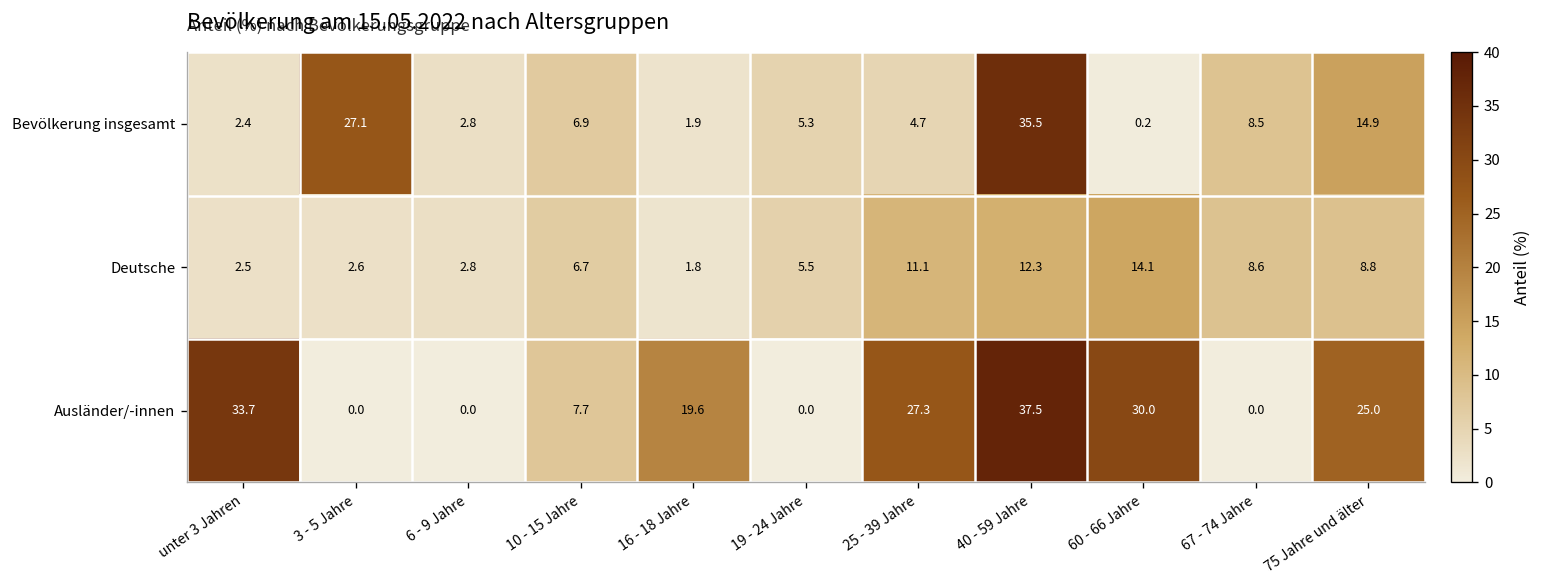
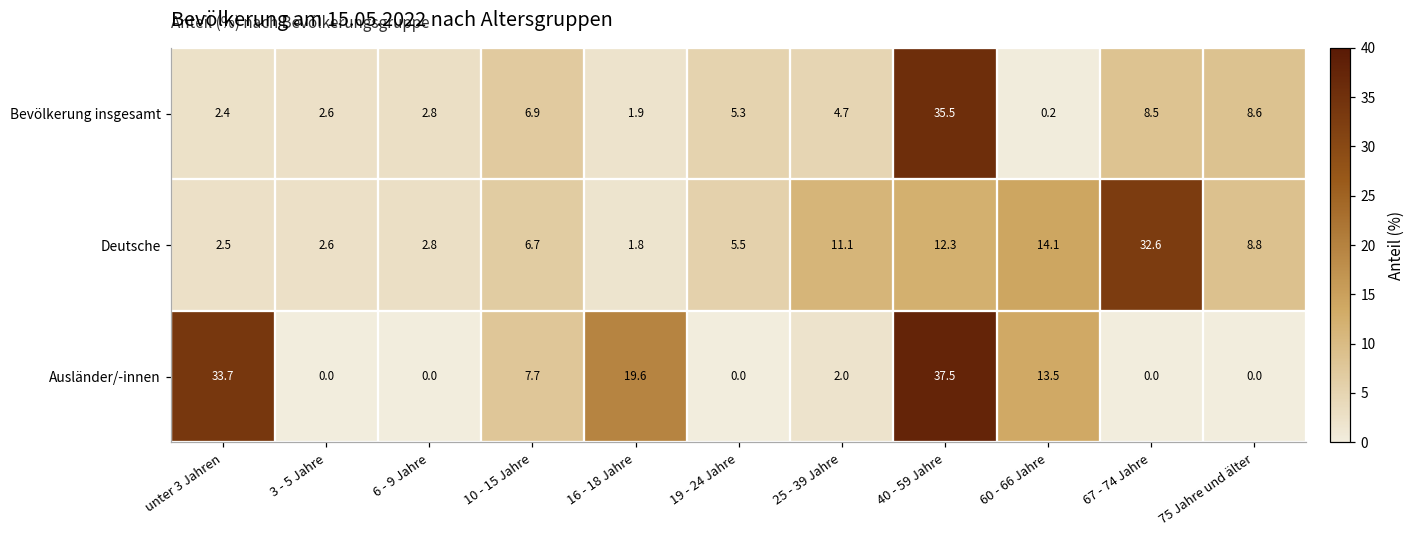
  {
    "Bevölkerung insgesamt": {
      "unter 3 Jahren": 2.4,
-     "3 - 5 Jahre": 27.1,
+     "3 - 5 Jahre": 2.6,
      "6 - 9 Jahre": 2.8,
      "10 - 15 Jahre": 6.9,
      "16 - 18 Jahre": 1.9,
      "19 - 24 Jahre": 5.3,
      "25 - 39 Jahre": 4.7,
      "40 - 59 Jahre": 35.5,
      "60 - 66 Jahre": 0.2,
      "67 - 74 Jahre": 8.5,
-     "75 Jahre und älter": 14.9
+     "75 Jahre und älter": 8.6
    },
    "Deutsche": {
      "unter 3 Jahren": 2.5,
      "3 - 5 Jahre": 2.6,
      "6 - 9 Jahre": 2.8,
      "10 - 15 Jahre": 6.7,
      "16 - 18 Jahre": 1.8,
      "19 - 24 Jahre": 5.5,
      "25 - 39 Jahre": 11.1,
      "40 - 59 Jahre": 12.3,
      "60 - 66 Jahre": 14.1,
-     "67 - 74 Jahre": 8.6,
+     "67 - 74 Jahre": 32.6,
      "75 Jahre und älter": 8.8
    },
    "Ausländer/-innen": {
      "unter 3 Jahren": 33.7,
      "3 - 5 Jahre": 0.0,
      "6 - 9 Jahre": 0.0,
      "10 - 15 Jahre": 7.7,
      "16 - 18 Jahre": 19.6,
      "19 - 24 Jahre": 0.0,
-     "25 - 39 Jahre": 27.3,
+     "25 - 39 Jahre": 2.0,
      "40 - 59 Jahre": 37.5,
-     "60 - 66 Jahre": 30.0,
+     "60 - 66 Jahre": 13.5,
      "67 - 74 Jahre": 0.0,
-     "75 Jahre und älter": 25.0
+     "75 Jahre und älter": 0.0
    }
  }
